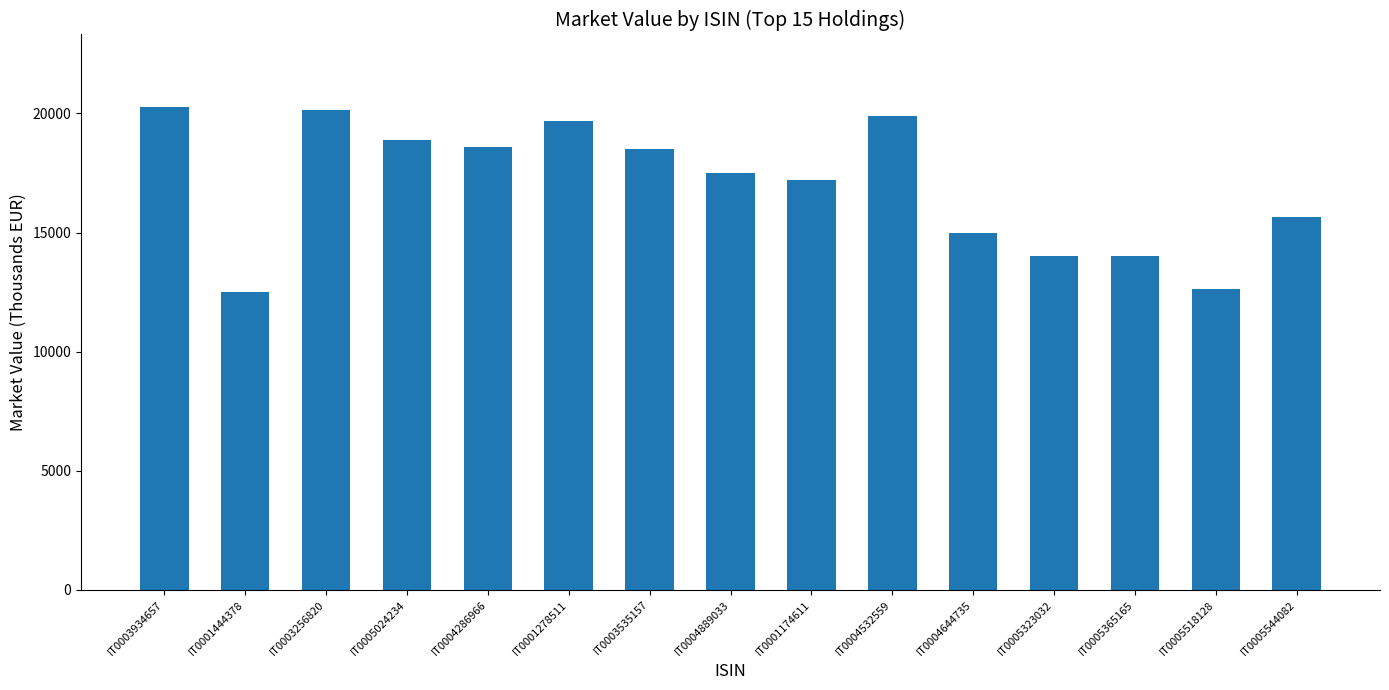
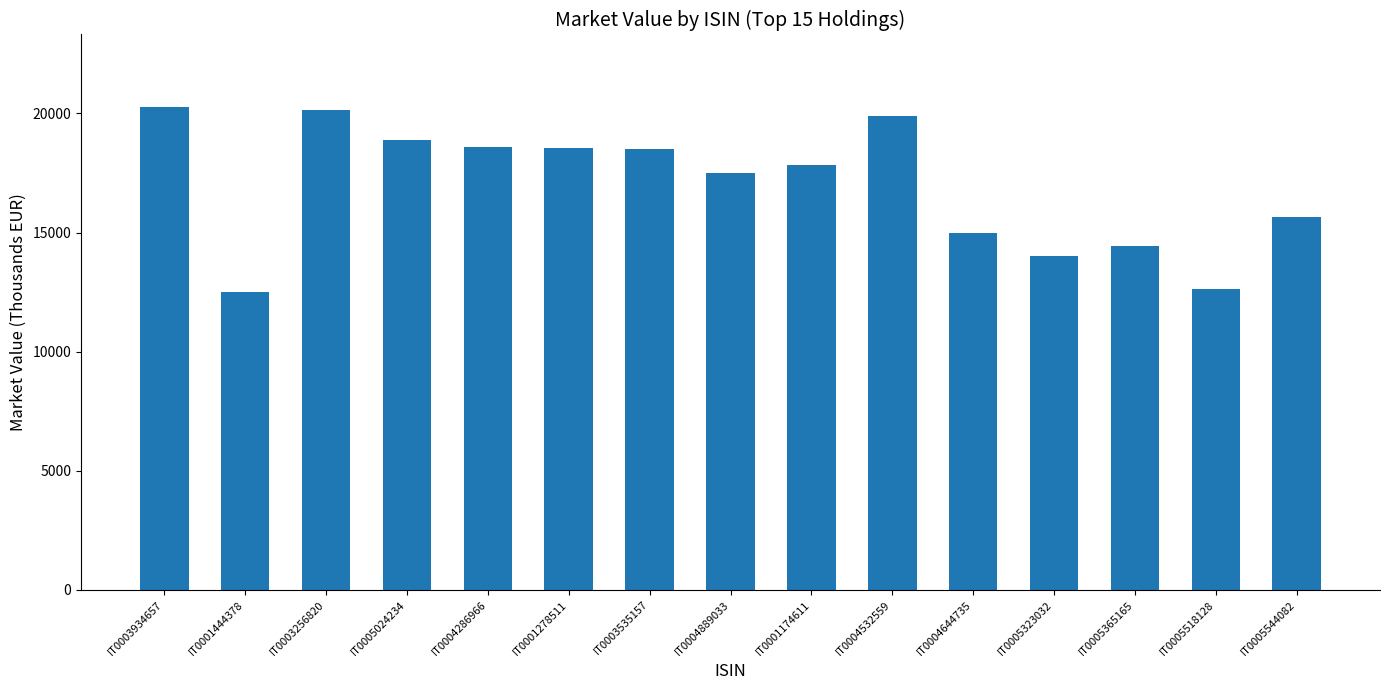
  {
    "IT0003934657": 20300,
    "IT0001444378": 12500,
    "IT0003256820": 20100,
    "IT0005024234": 18900,
    "IT0004286966": 18600,
-   "IT0001278511": 19700,
+   "IT0001278511": 18500,
    "IT0003535157": 18500,
    "IT0004889033": 17500,
-   "IT0001174611": 17200,
+   "IT0001174611": 17800,
    "IT0004532559": 19900,
    "IT0004644735": 15000,
    "IT0005323032": 14000,
-   "IT0005365165": 14000,
+   "IT0005365165": 14400,
    "IT0005518128": 12600,
    "IT0005544082": 15600
  }
